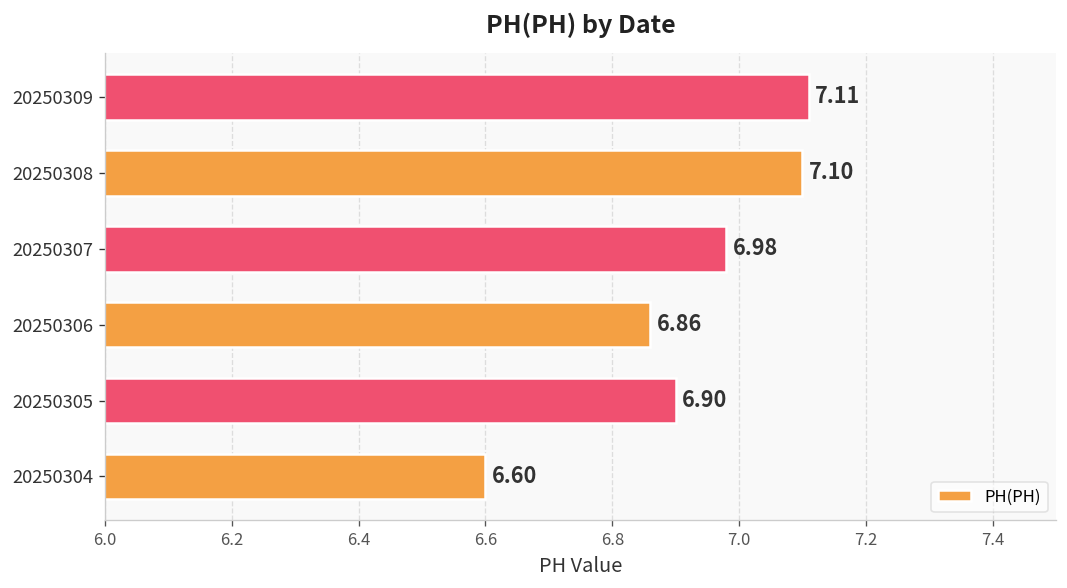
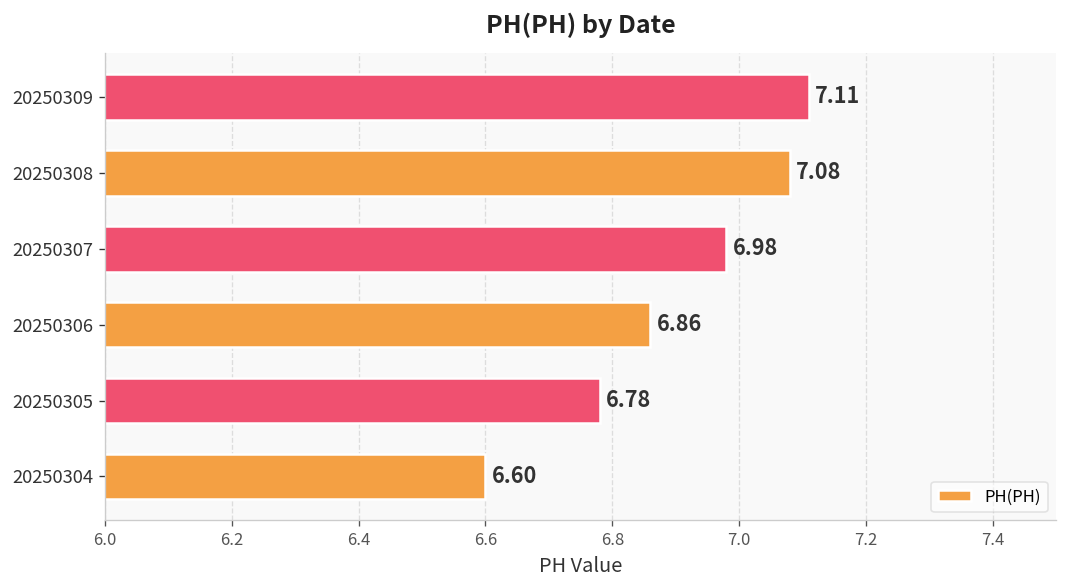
  {
    "20250309": 7.11,
-   "20250308": 7.10,
+   "20250308": 7.08,
    "20250307": 6.98,
    "20250306": 6.86,
-   "20250305": 6.90,
+   "20250305": 6.78,
    "20250304": 6.60
  }
